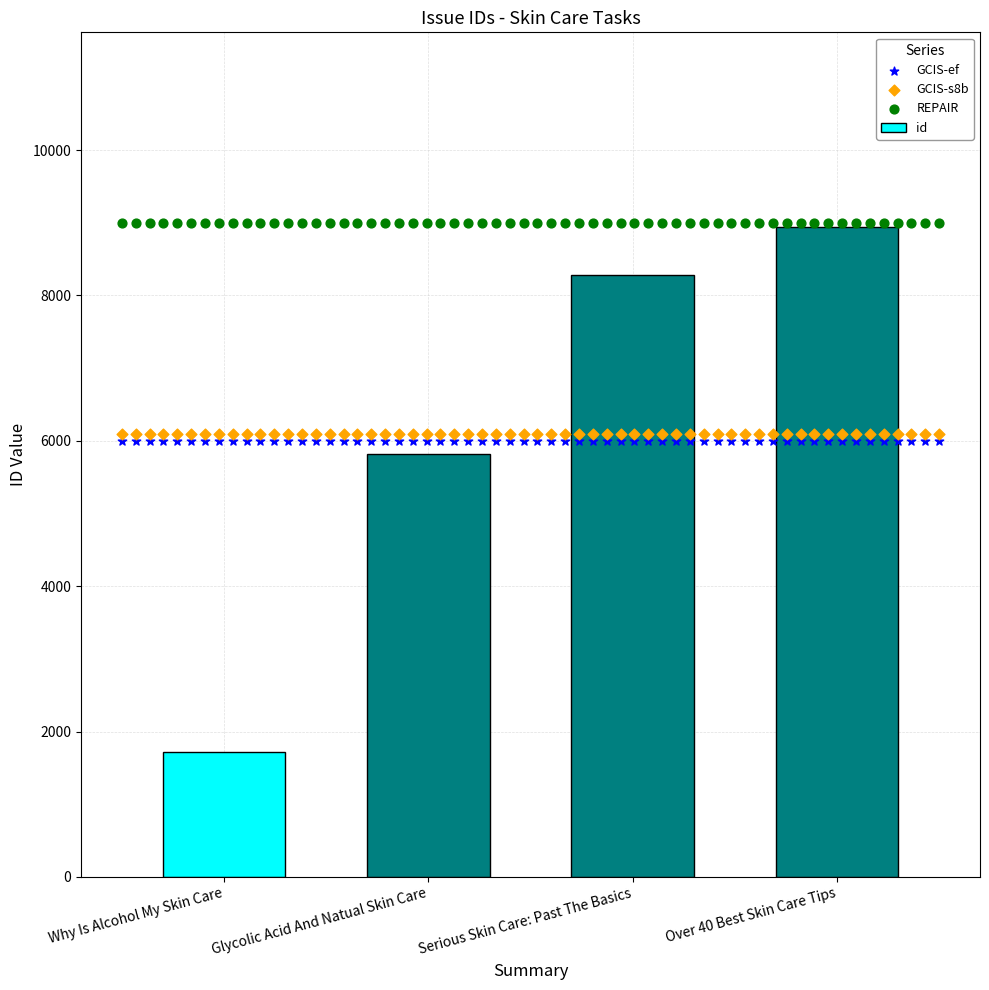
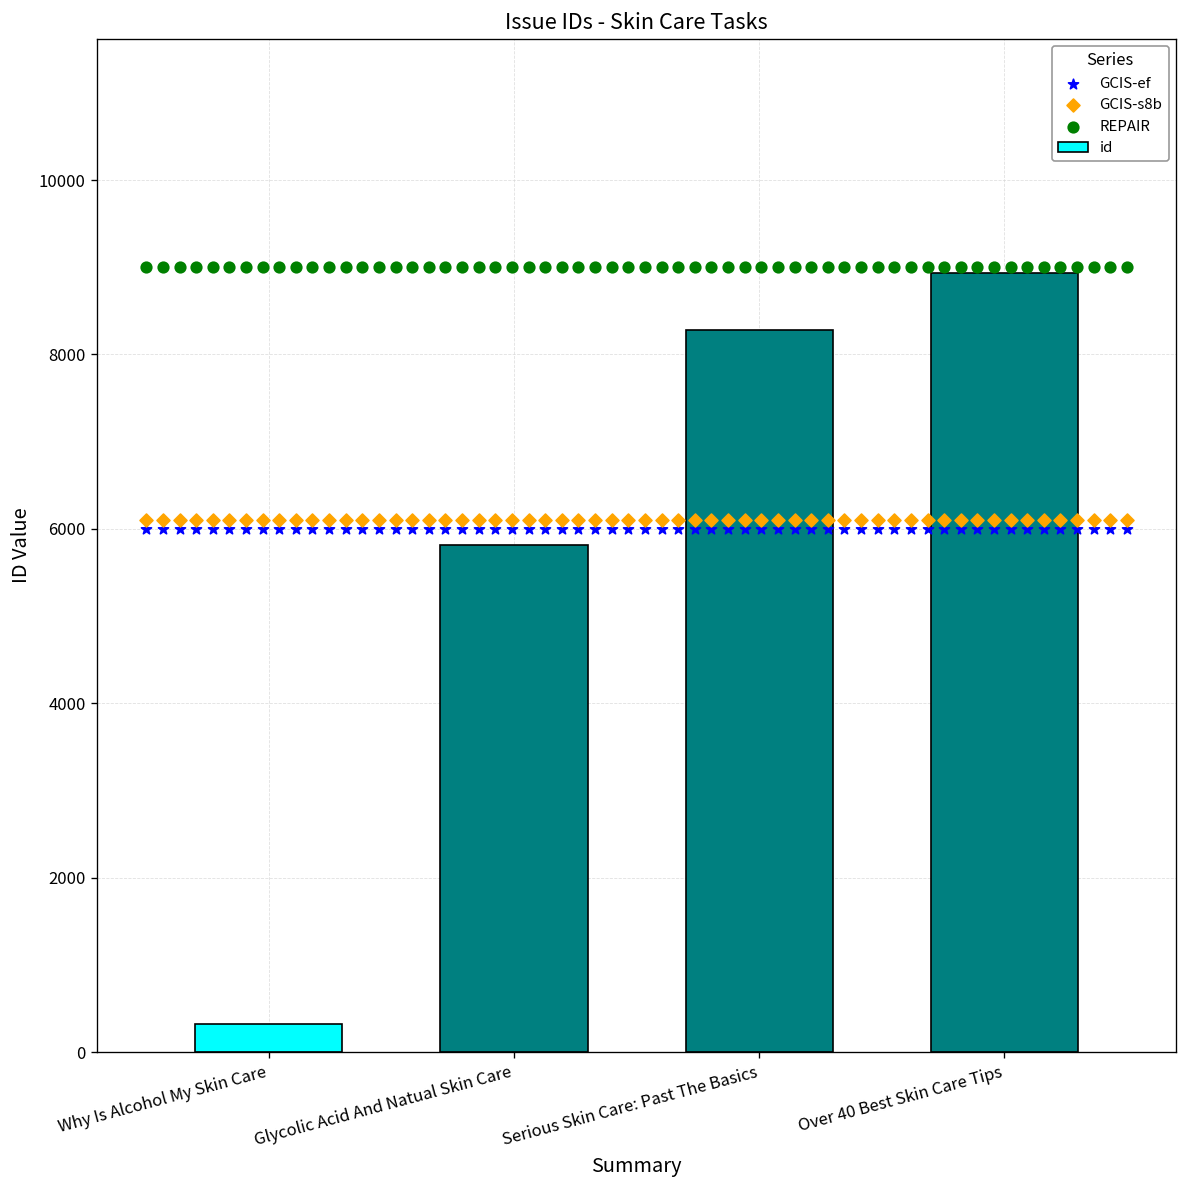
  {
    "id": {
-     "Why Is Alcohol My Skin Care": 1700,
+     "Why Is Alcohol My Skin Care": 300,
      "Glycolic Acid And Natual Skin Care": 5800,
      "Serious Skin Care: Past The Basics": 8300,
      "Over 40 Best Skin Care Tips": 8900
    }
  }
